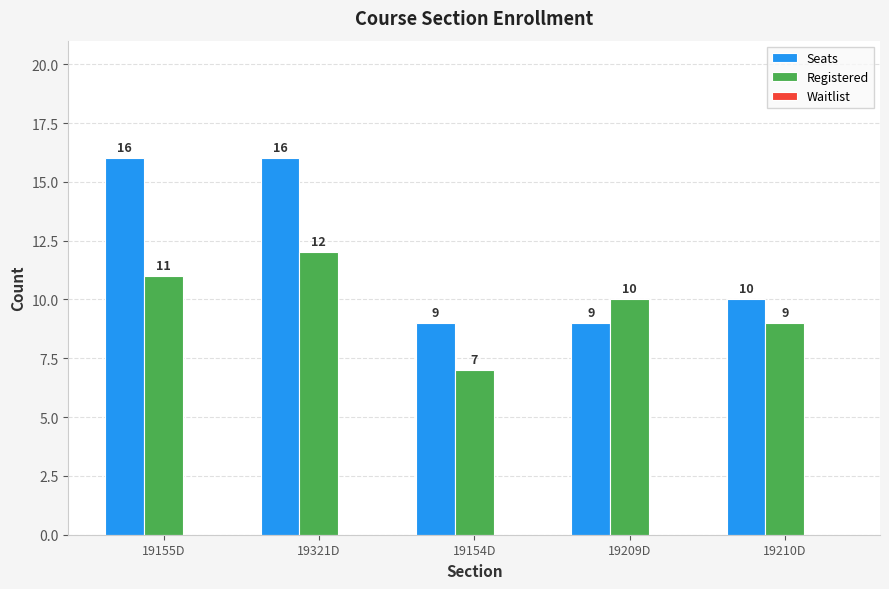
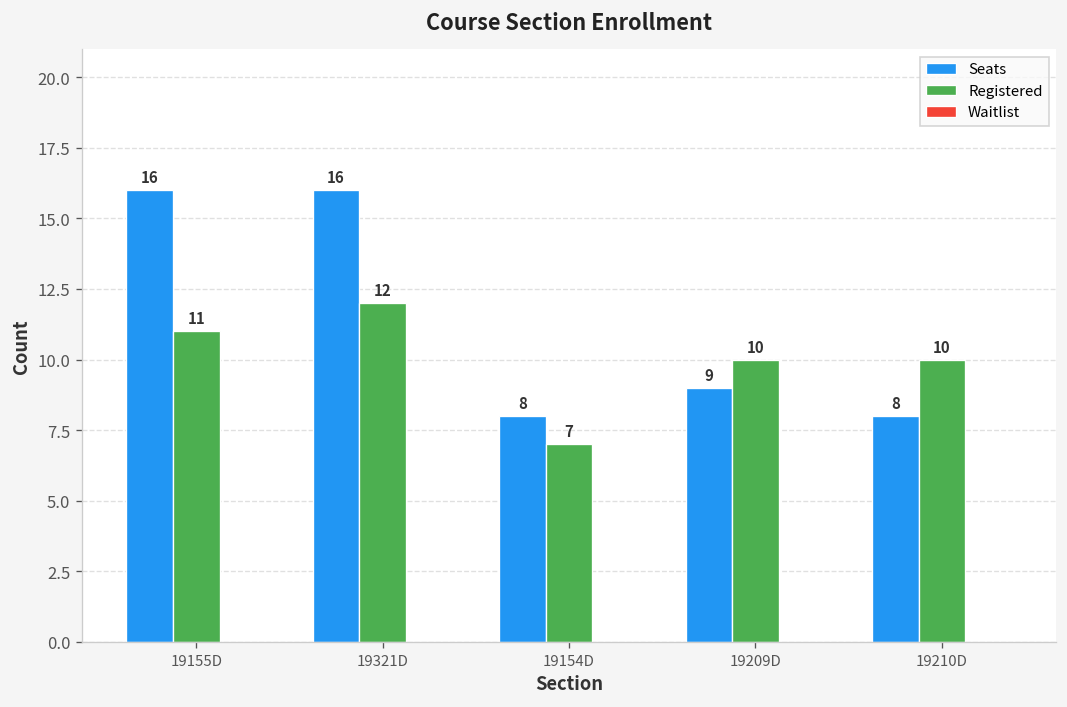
  {
    "Seats": {
      "19155D": 16,
      "19321D": 16,
-     "19154D": 9,
+     "19154D": 8,
      "19209D": 9,
-     "19210D": 10
+     "19210D": 8
    },
    "Registered": {
      "19155D": 11,
      "19321D": 12,
      "19154D": 7,
      "19209D": 10,
-     "19210D": 9
+     "19210D": 10
    },
    "Waitlist": {
      "19155D": 0.0,
      "19321D": 0.0,
      "19154D": 0.0,
      "19209D": 0.0,
      "19210D": 0.0
    }
  }
